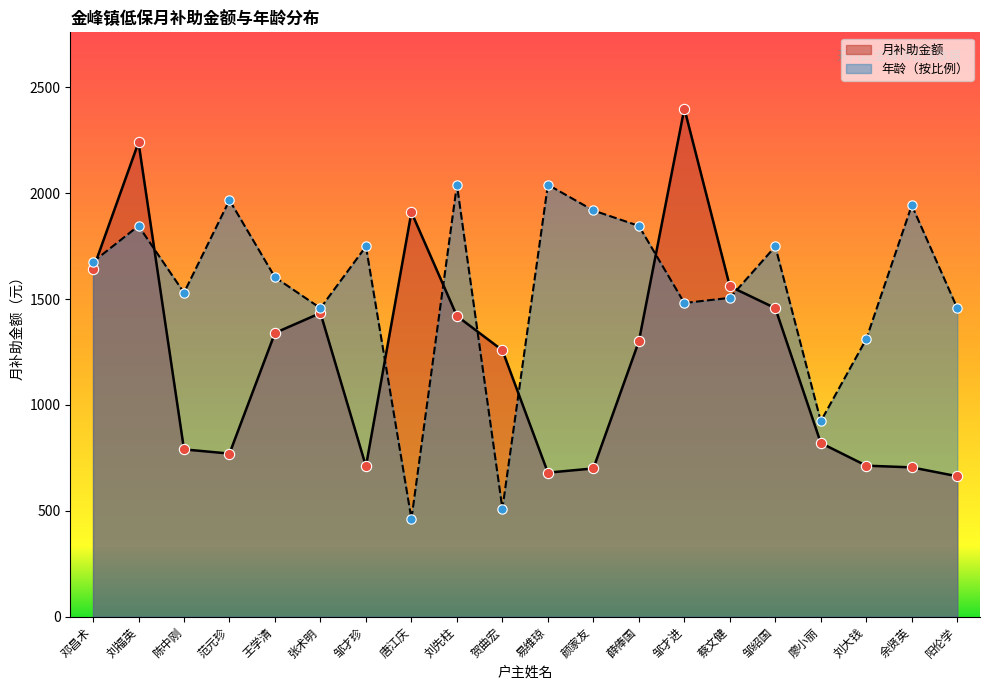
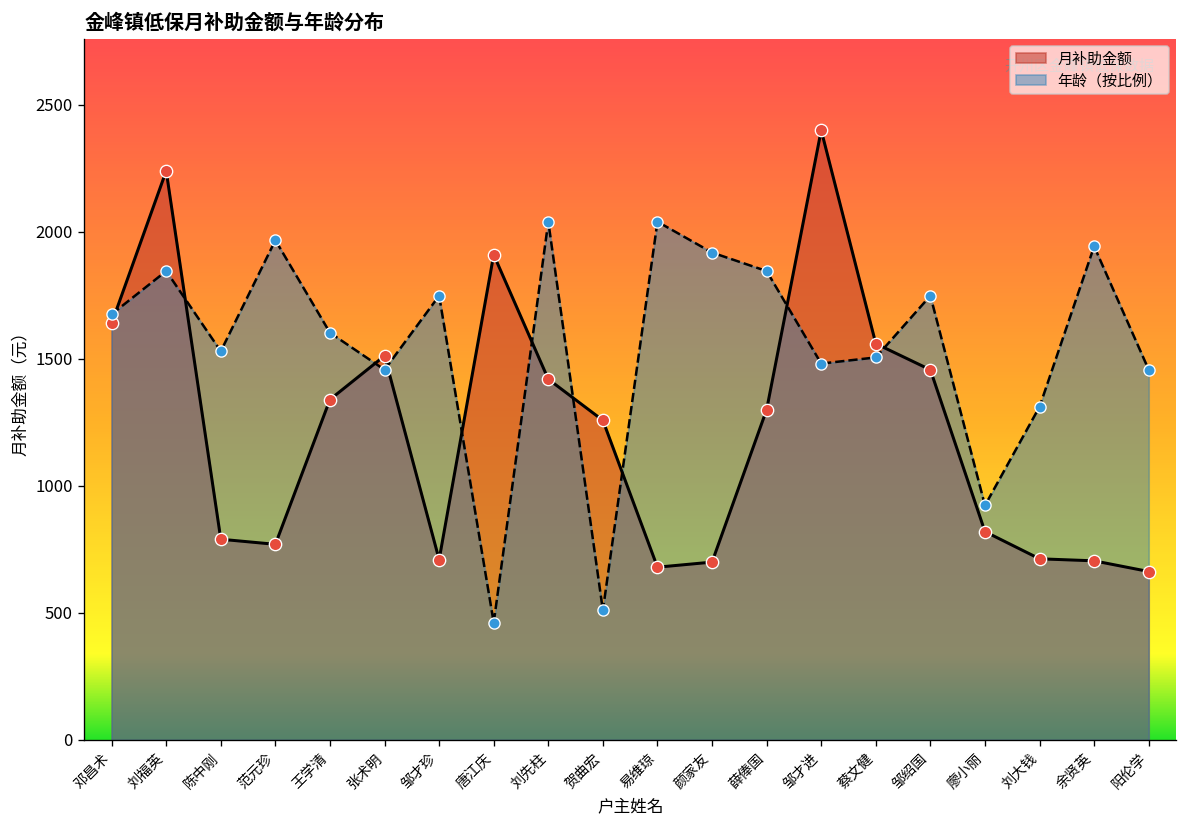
  {
    "月补助金额": {
      "邓昌术": 1640,
      "刘福英": 2240,
      "陈中刚": 790,
      "范元珍": 770,
      "王学清": 1340,
-     "张术明": 1430,
+     "张术明": 1510,
      "邹才珍": 710,
      "唐江庆": 1910,
      "刘先柱": 1420,
      "贺曲宏": 1260,
      "易维琼": 680,
      "颜家友": 700,
      "薛俸国": 1300,
      "邹才进": 2400,
      "蔡文健": 1560,
      "邹绍国": 1460,
      "廖小丽": 820,
      "刘大钱": 710,
      "余贤英": 710,
      "阳伦学": 660
    },
    "年龄（按比例）": {
      "邓昌术": 1680,
      "刘福英": 1850,
      "陈中刚": 1530,
      "范元珍": 1970,
      "王学清": 1600,
      "张术明": 1460,
      "邹才珍": 1750,
      "唐江庆": 460,
      "刘先柱": 2040,
      "贺曲宏": 510,
      "易维琼": 2040,
      "颜家友": 1920,
      "薛俸国": 1850,
      "邹才进": 1480,
      "蔡文健": 1510,
      "邹绍国": 1750,
      "廖小丽": 920,
      "刘大钱": 1310,
      "余贤英": 1940,
      "阳伦学": 1460
    }
  }
